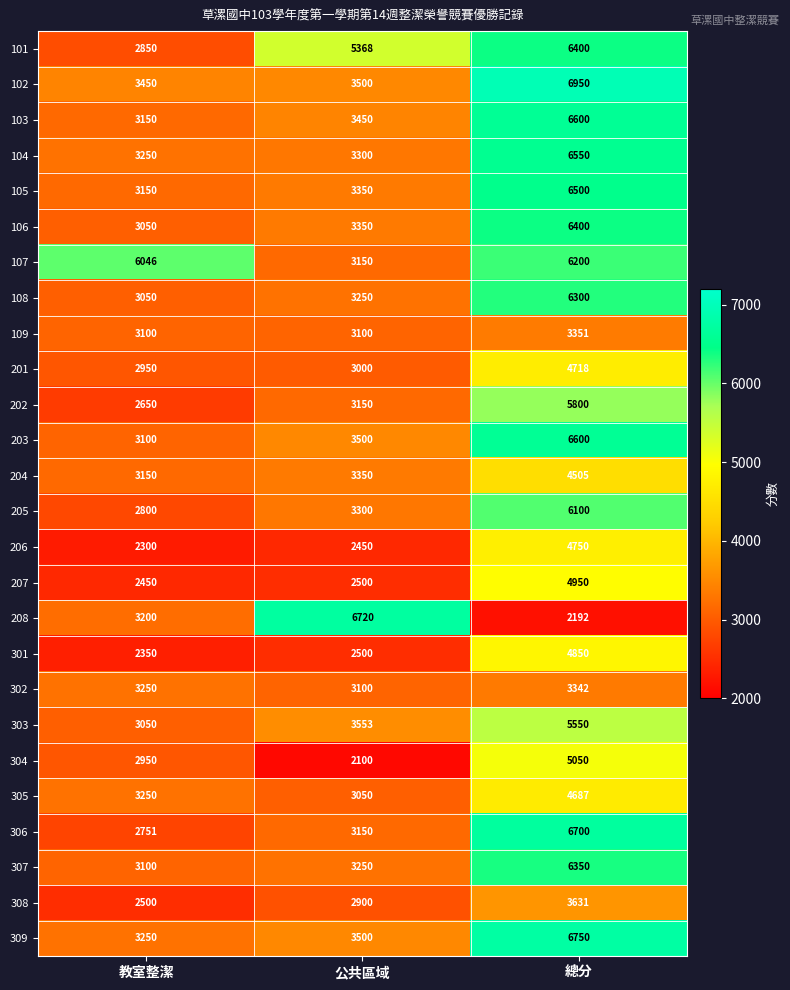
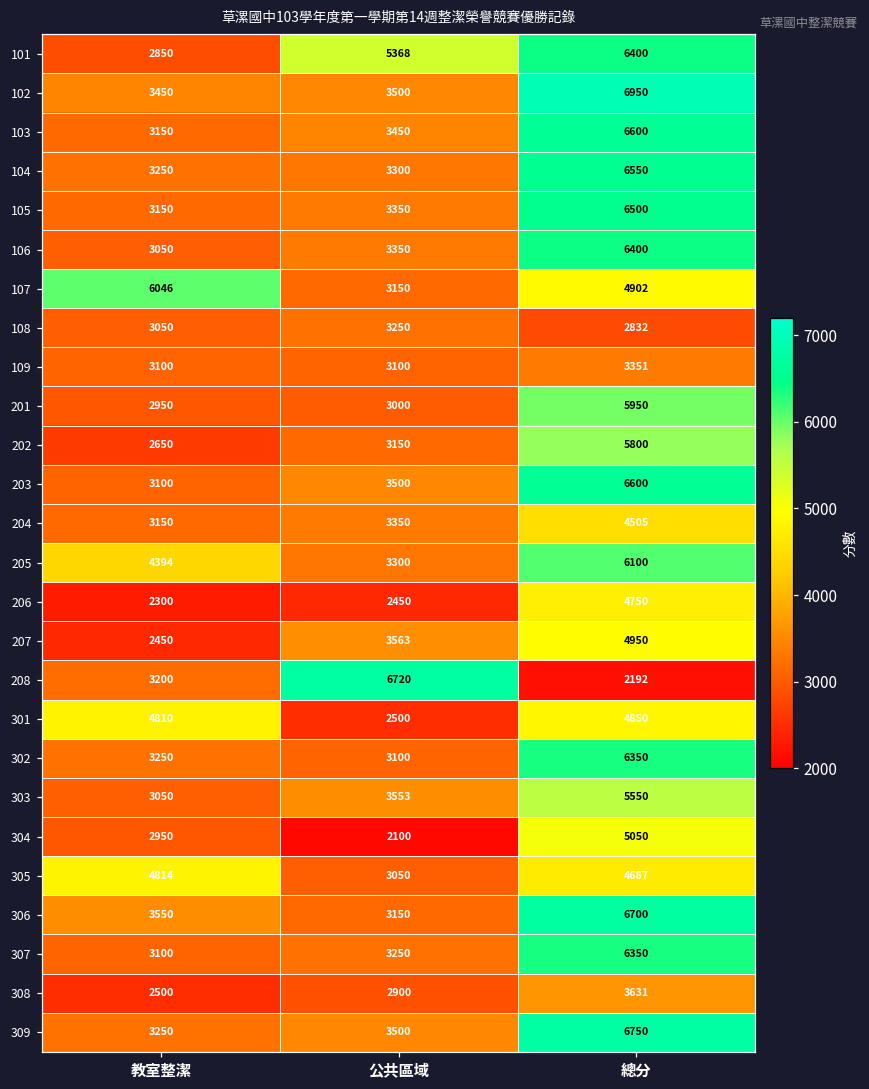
  {
    "101": {
      "教室整潔": 2850,
      "公共區域": 5368,
      "總分": 6400
    },
    "102": {
      "教室整潔": 3450,
      "公共區域": 3500,
      "總分": 6950
    },
    "103": {
      "教室整潔": 3150,
      "公共區域": 3450,
      "總分": 6600
    },
    "104": {
      "教室整潔": 3250,
      "公共區域": 3300,
      "總分": 6550
    },
    "105": {
      "教室整潔": 3150,
      "公共區域": 3350,
      "總分": 6500
    },
    "106": {
      "教室整潔": 3050,
      "公共區域": 3350,
      "總分": 6400
    },
    "107": {
      "教室整潔": 6046,
      "公共區域": 3150,
-     "總分": 6200
+     "總分": 4902
    },
    "108": {
      "教室整潔": 3050,
      "公共區域": 3250,
-     "總分": 6300
+     "總分": 2832
    },
    "109": {
      "教室整潔": 3100,
      "公共區域": 3100,
      "總分": 3351
    },
    "201": {
      "教室整潔": 2950,
      "公共區域": 3000,
-     "總分": 4718
+     "總分": 5950
    },
    "202": {
      "教室整潔": 2650,
      "公共區域": 3150,
      "總分": 5800
    },
    "203": {
      "教室整潔": 3100,
      "公共區域": 3500,
      "總分": 6600
    },
    "204": {
      "教室整潔": 3150,
      "公共區域": 3350,
      "總分": 4505
    },
    "205": {
-     "教室整潔": 2800,
+     "教室整潔": 4394,
      "公共區域": 3300,
      "總分": 6100
    },
    "206": {
      "教室整潔": 2300,
      "公共區域": 2450,
      "總分": 4750
    },
    "207": {
      "教室整潔": 2450,
-     "公共區域": 2500,
+     "公共區域": 3563,
      "總分": 4950
    },
    "208": {
      "教室整潔": 3200,
      "公共區域": 6720,
      "總分": 2192
    },
    "301": {
-     "教室整潔": 2350,
+     "教室整潔": 4810,
      "公共區域": 2500,
      "總分": 4850
    },
    "302": {
      "教室整潔": 3250,
      "公共區域": 3100,
-     "總分": 3342
+     "總分": 6350
    },
    "303": {
      "教室整潔": 3050,
      "公共區域": 3553,
      "總分": 5550
    },
    "304": {
      "教室整潔": 2950,
      "公共區域": 2100,
      "總分": 5050
    },
    "305": {
-     "教室整潔": 3250,
+     "教室整潔": 4814,
      "公共區域": 3050,
      "總分": 4687
    },
    "306": {
-     "教室整潔": 2751,
+     "教室整潔": 3550,
      "公共區域": 3150,
      "總分": 6700
    },
    "307": {
      "教室整潔": 3100,
      "公共區域": 3250,
      "總分": 6350
    },
    "308": {
      "教室整潔": 2500,
      "公共區域": 2900,
      "總分": 3631
    },
    "309": {
      "教室整潔": 3250,
      "公共區域": 3500,
      "總分": 6750
    }
  }
